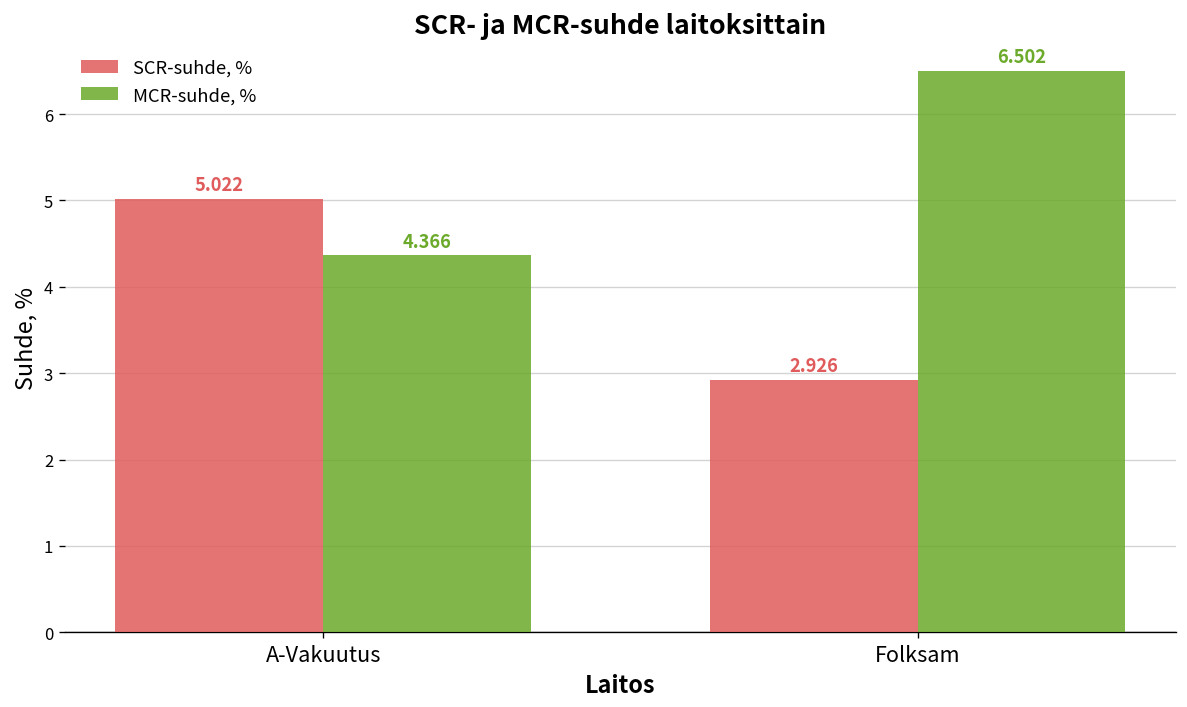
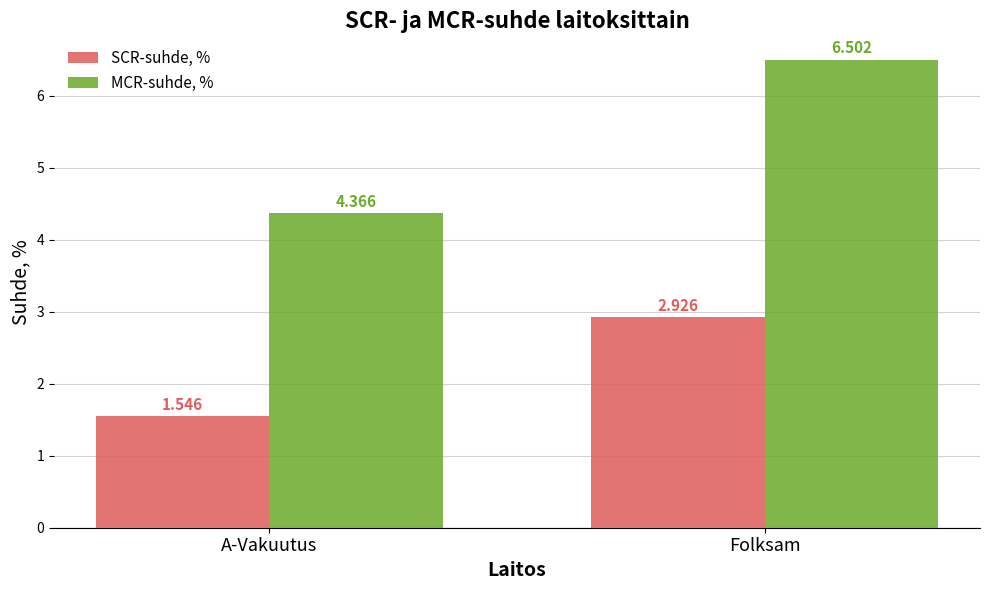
  {
    "SCR-suhde, %": {
-     "A-Vakuutus": 5.022,
+     "A-Vakuutus": 1.546,
      "Folksam": 2.926
    },
    "MCR-suhde, %": {
      "A-Vakuutus": 4.366,
      "Folksam": 6.502
    }
  }
